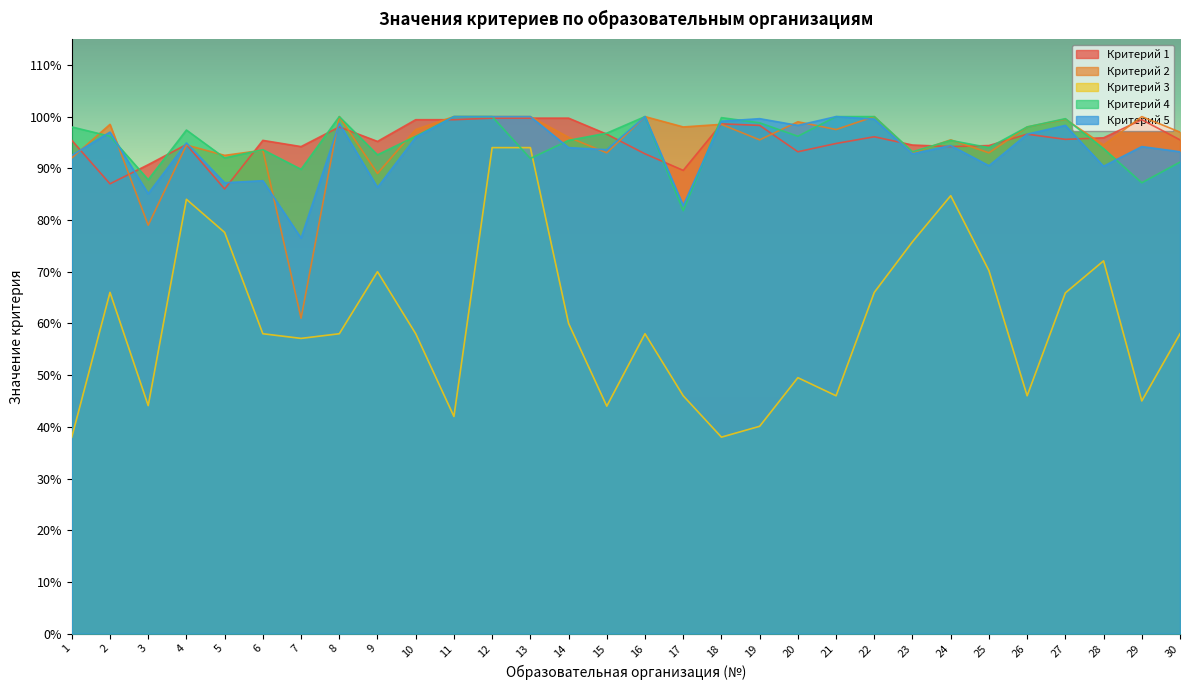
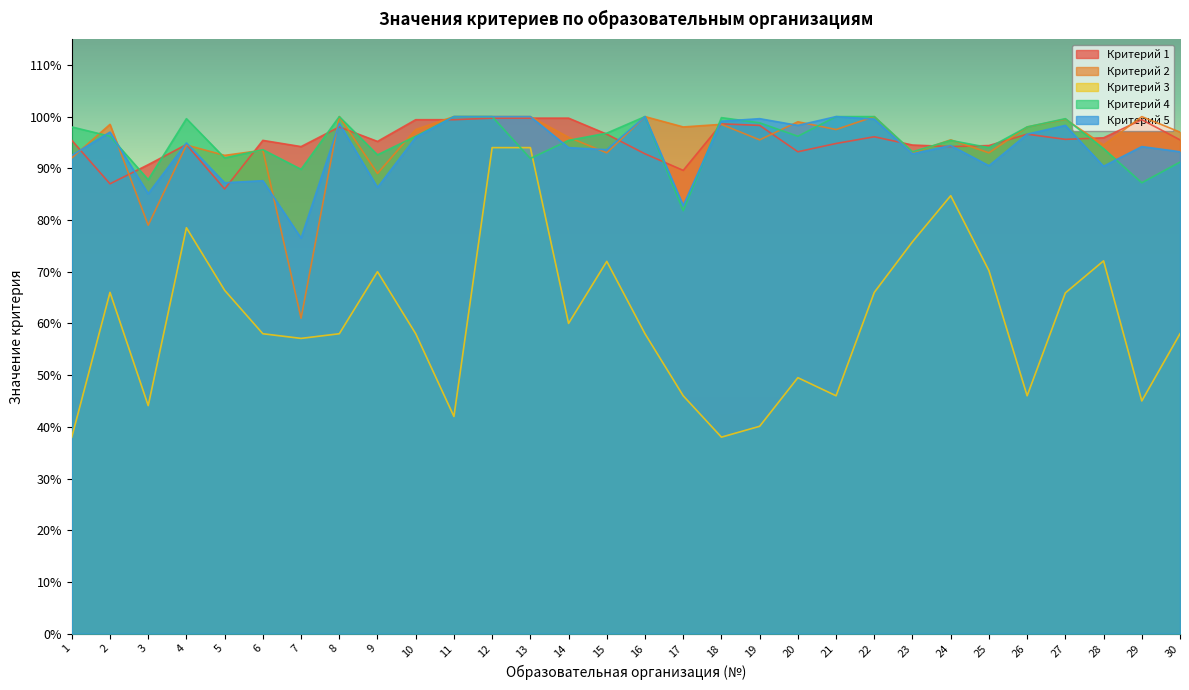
  {
    "Критерий 3": {
      "1": "38%",
      "2": "66%",
      "3": "44%",
-     "4": "84%",
-     "5": "78%",
+     "4": "79%",
+     "5": "66%",
      "6": "58%",
      "7": "57%",
      "8": "58%",
      "9": "70%",
      "10": "58%",
      "11": "42%",
      "12": "94%",
      "13": "94%",
      "14": "60%",
-     "15": "44%",
+     "15": "72%",
      "16": "58%",
      "17": "46%",
      "18": "38%",
      "19": "40%",
      "20": "50%",
      "21": "46%",
      "22": "66%",
      "23": "76%",
      "24": "85%",
      "25": "70%",
      "26": "46%",
      "27": "66%",
      "28": "72%",
      "29": "45%",
      "30": "58%"
    },
    "Критерий 4": {
      "1": "98%",
      "2": "96%",
      "3": "88%",
-     "4": "97%",
+     "4": "100%",
      "5": "92%",
      "7": "90%",
      "9": "93%",
      "13": "92%",
      "14": "95%",
      "17": "82%",
      "18": "100%",
      "19": "99%",
      "20": "96%",
      "28": "94%",
      "29": "87%",
      "30": "91%"
    },
    "Критерий 5": {
      "1": "93%",
      "2": "97%",
      "3": "85%",
      "5": "87%",
      "6": "88%",
      "7": "77%",
      "8": "99%",
      "9": "86%",
      "14": "94%",
      "15": "94%",
      "17": "83%",
      "19": "100%",
      "20": "98%",
      "22": "100%",
      "25": "91%",
      "27": "98%",
      "28": "90%",
      "29": "94%",
      "30": "93%"
    }
  }
